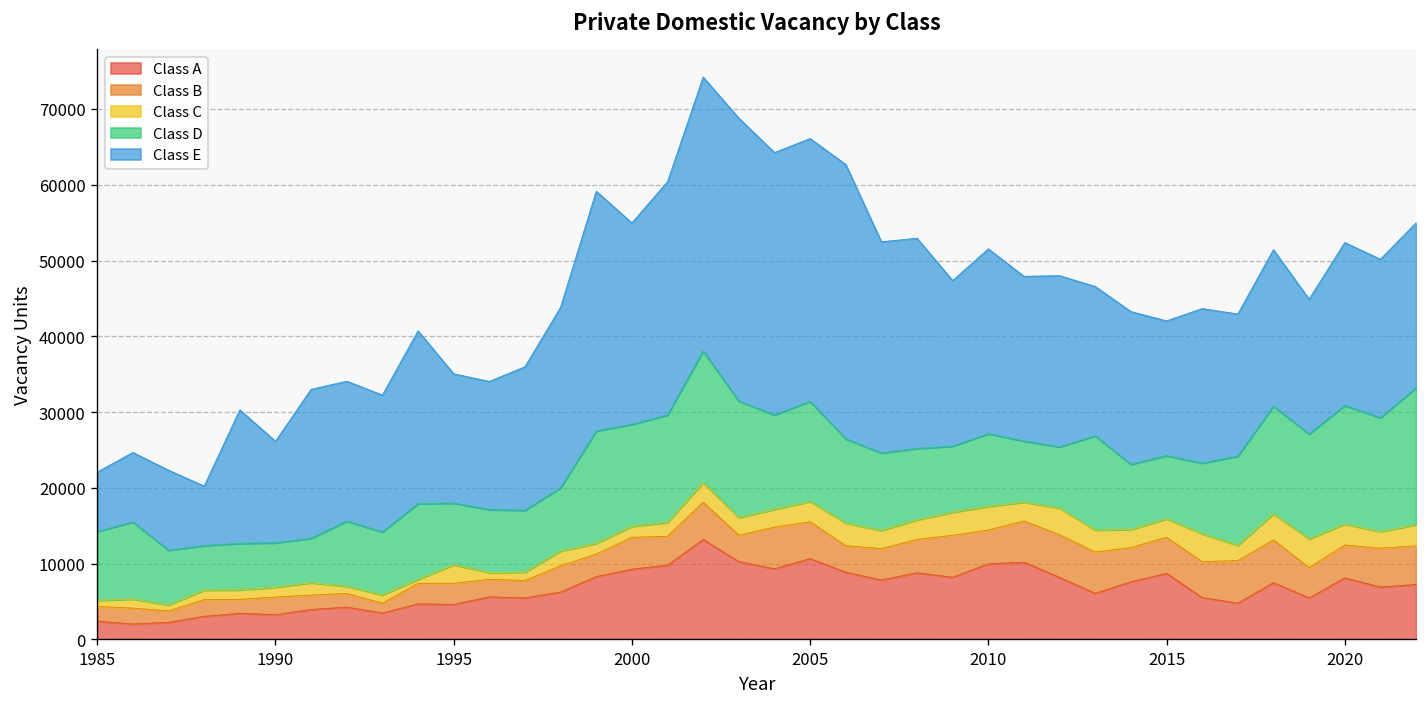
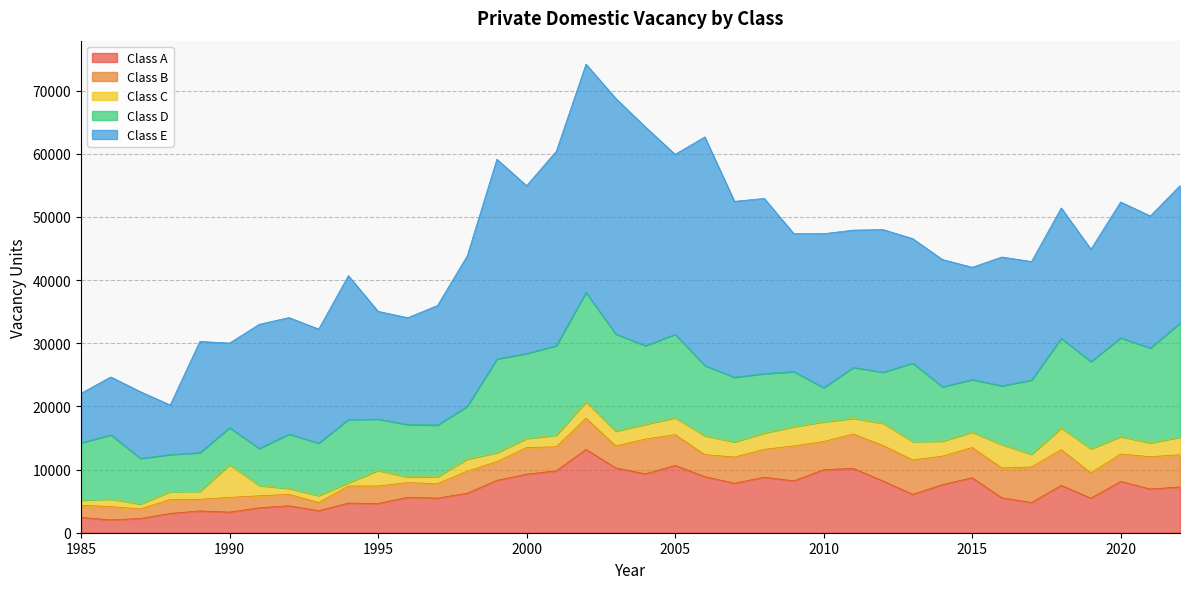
  {
    "Class C": {
      "1985": 1000,
-     "1990": 1000,
+     "1990": 5000,
      "1995": 2000,
      "2000": 1000,
      "2005": 3000,
      "2010": 3000,
      "2015": 2000,
      "2020": 3000
    },
    "Class D": {
      "1985": 9000,
      "1990": 6000,
      "1995": 8000,
      "2000": 13000,
      "2005": 13000,
-     "2010": 10000,
+     "2010": 5000,
      "2015": 8000,
      "2020": 16000
    },
    "Class E": {
      "1985": 8000,
      "1990": 13000,
      "1995": 17000,
      "2000": 27000,
-     "2005": 35000,
+     "2005": 28000,
      "2010": 24000,
      "2015": 18000,
      "2020": 22000
    }
  }
